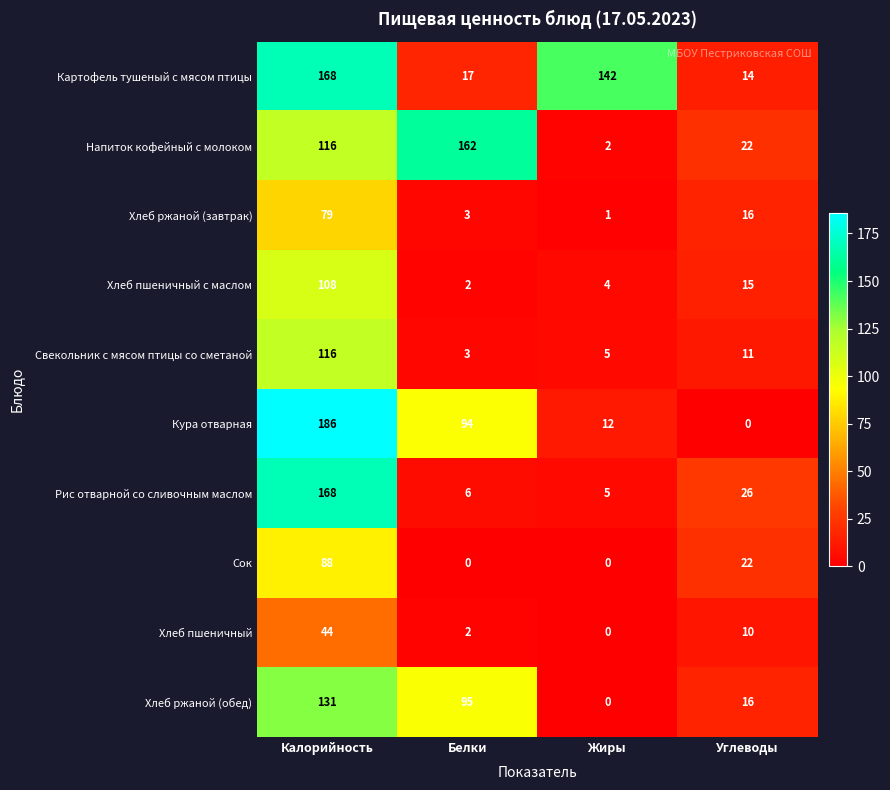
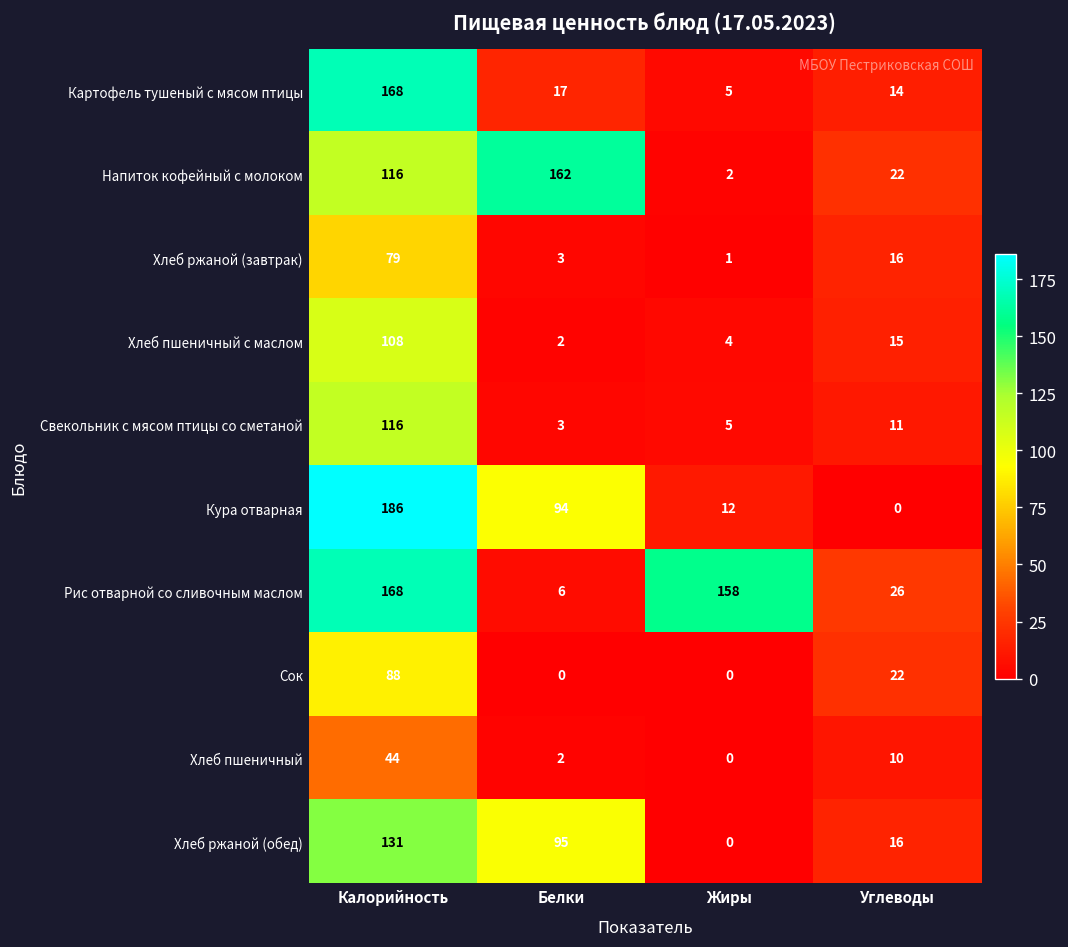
  {
    "Картофель тушеный с мясом птицы": {
      "Калорийность": 168,
      "Белки": 17,
-     "Жиры": 142
+     "Жиры": 5
    },
    "Напиток кофейный с молоком": {
      "Калорийность": 116,
      "Белки": 162,
      "Жиры": 2,
      "Углеводы": 22
    },
    "Хлеб ржаной (завтрак)": {
      "Калорийность": 79,
      "Белки": 3,
      "Жиры": 1,
      "Углеводы": 16
    },
    "Хлеб пшеничный с маслом": {
      "Калорийность": 108,
      "Белки": 2,
      "Жиры": 4,
      "Углеводы": 15
    },
    "Свекольник с мясом птицы со сметаной": {
      "Калорийность": 116,
      "Белки": 3,
      "Жиры": 5,
      "Углеводы": 11
    },
    "Кура отварная": {
      "Калорийность": 186,
      "Белки": 94,
      "Жиры": 12,
      "Углеводы": 0
    },
    "Рис отварной со сливочным маслом": {
      "Калорийность": 168,
      "Белки": 6,
-     "Жиры": 5,
+     "Жиры": 158,
      "Углеводы": 26
    },
    "Сок": {
      "Калорийность": 88,
      "Белки": 0,
      "Жиры": 0,
      "Углеводы": 22
    },
    "Хлеб пшеничный": {
      "Калорийность": 44,
      "Белки": 2,
      "Жиры": 0,
      "Углеводы": 10
    },
    "Хлеб ржаной (обед)": {
      "Калорийность": 131,
      "Белки": 95,
      "Жиры": 0,
      "Углеводы": 16
    }
  }
